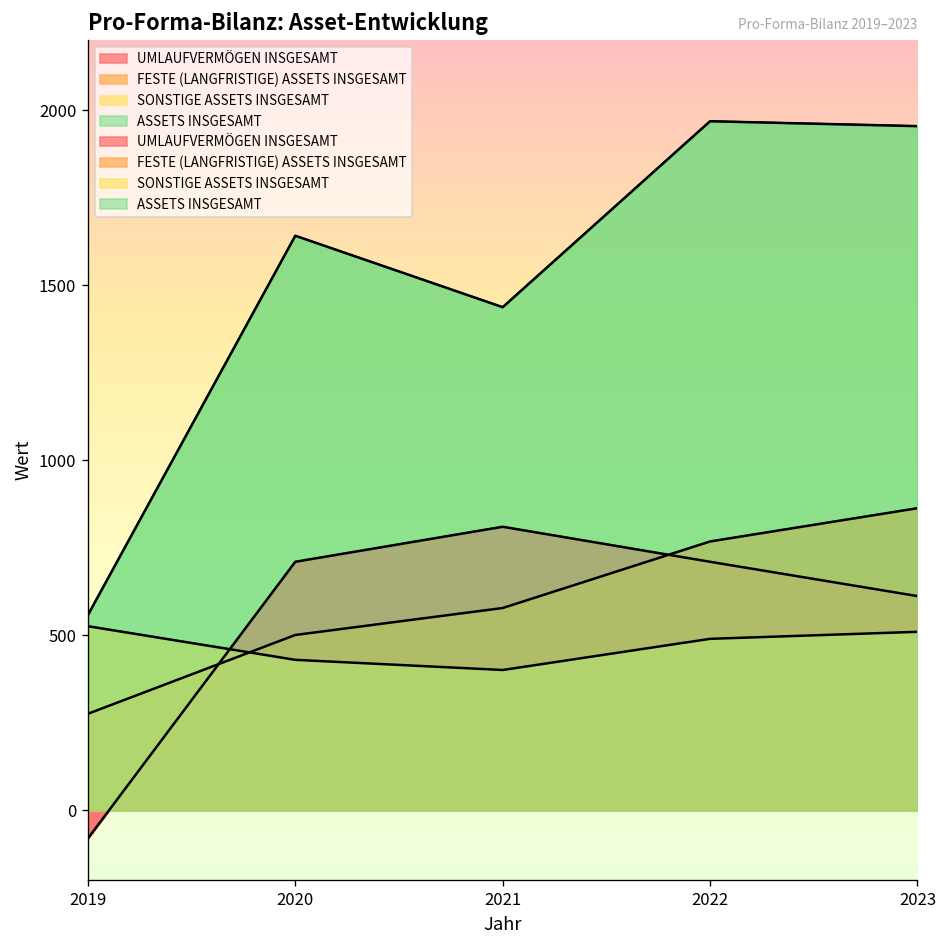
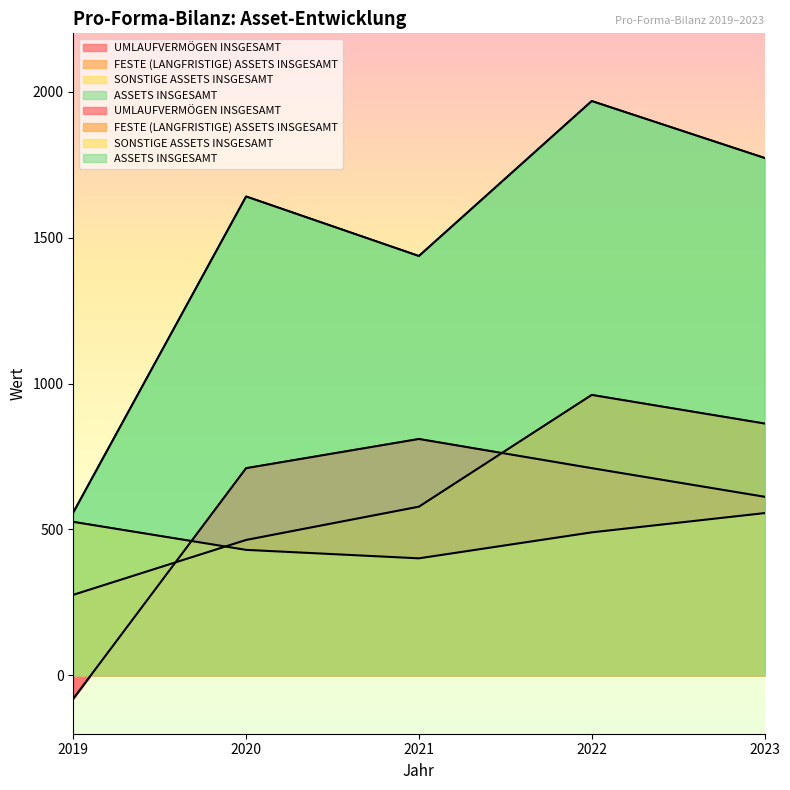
  {
    "FESTE (LANGFRISTIGE) ASSETS INSGESAMT": {
      "2019": 280,
-     "2020": 500,
+     "2020": 460,
      "2021": 580,
-     "2022": 770,
+     "2022": 960,
      "2023": 860
    },
    "SONSTIGE ASSETS INSGESAMT": {
      "2019": 530,
      "2020": 430,
      "2021": 400,
      "2022": 490,
-     "2023": 510
+     "2023": 560
    },
    "ASSETS INSGESAMT": {
      "2019": 560,
      "2020": 1640,
      "2021": 1440,
      "2022": 1970,
-     "2023": 1950
+     "2023": 1770
    }
  }
